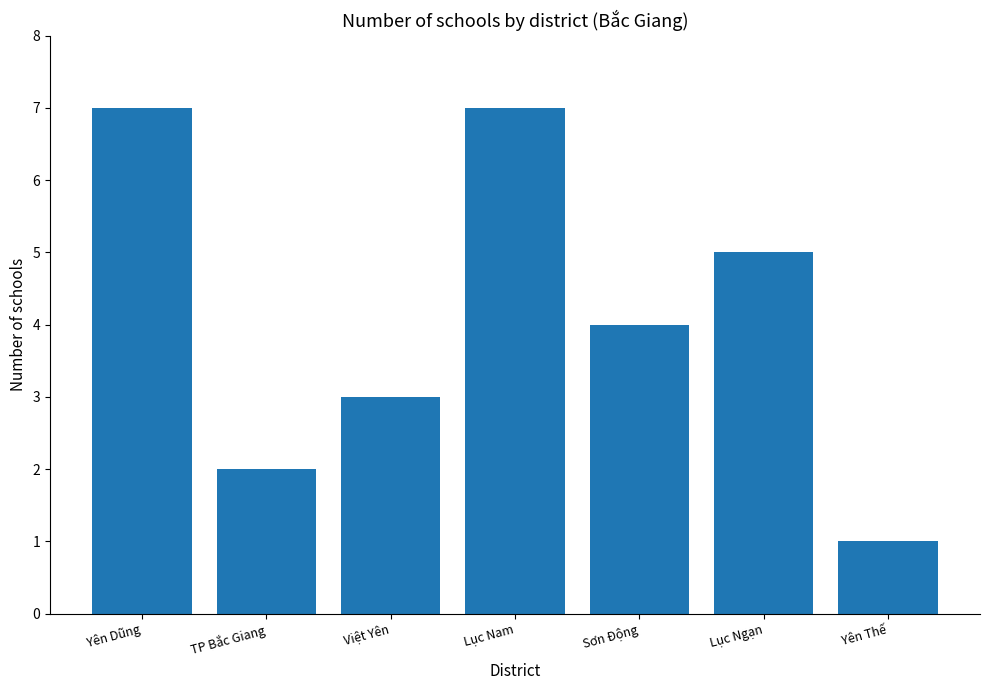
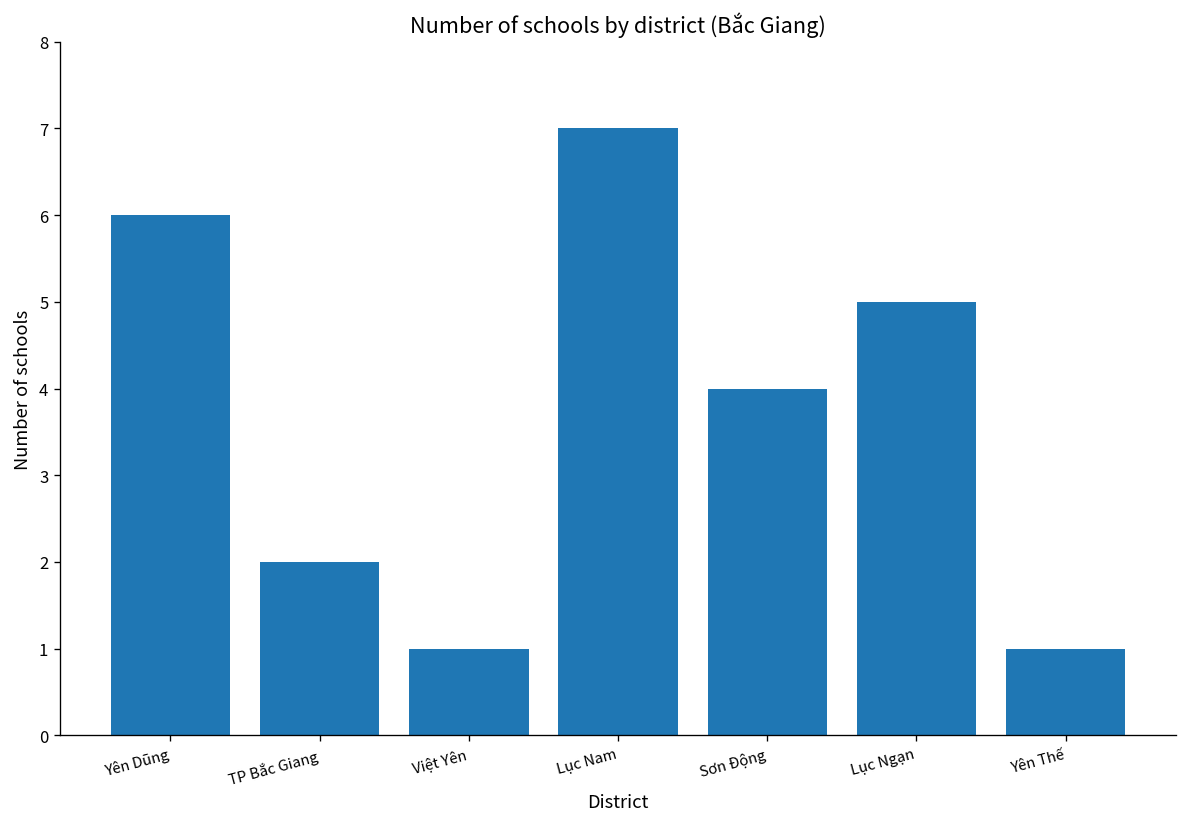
  {
-   "Yên Dũng": 7,
+   "Yên Dũng": 6,
    "TP Bắc Giang": 2,
-   "Việt Yên": 3,
+   "Việt Yên": 1,
    "Lục Nam": 7,
    "Sơn Động": 4,
    "Lục Ngạn": 5,
    "Yên Thế": 1
  }
